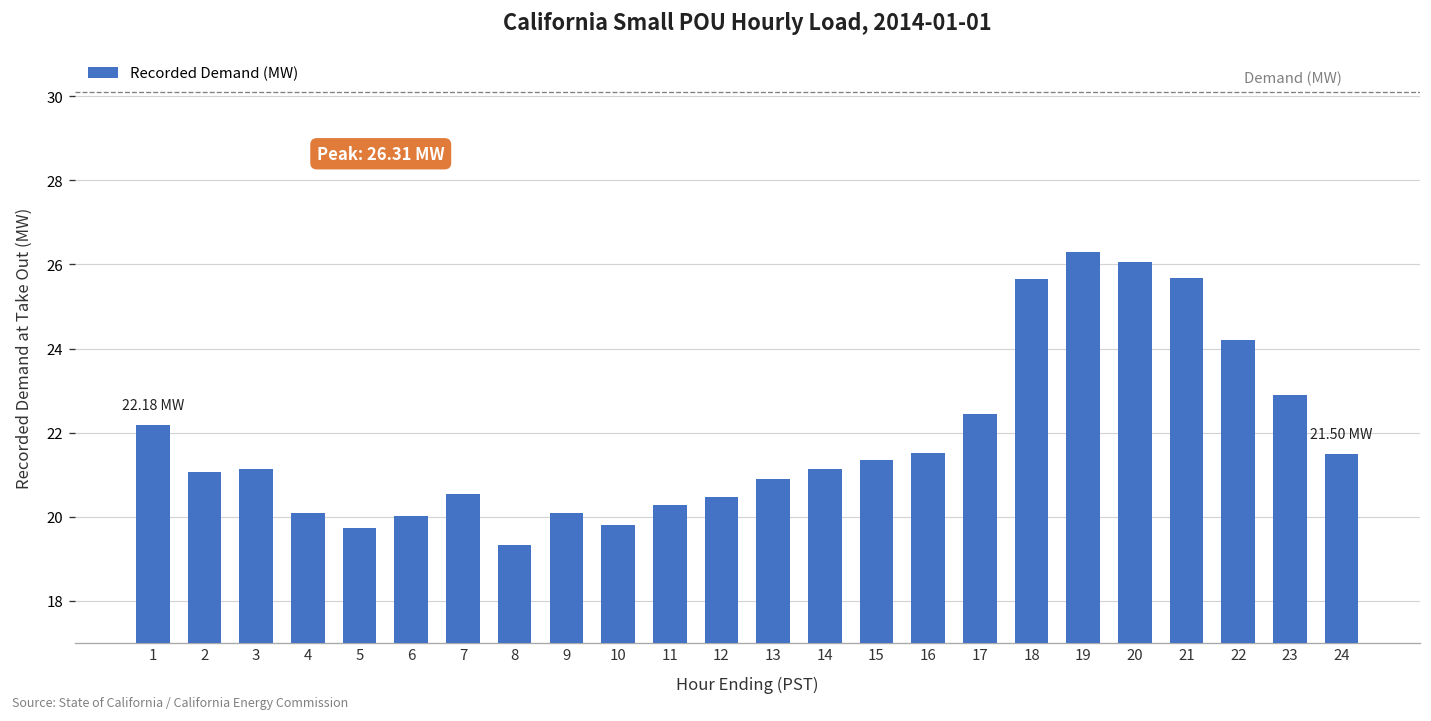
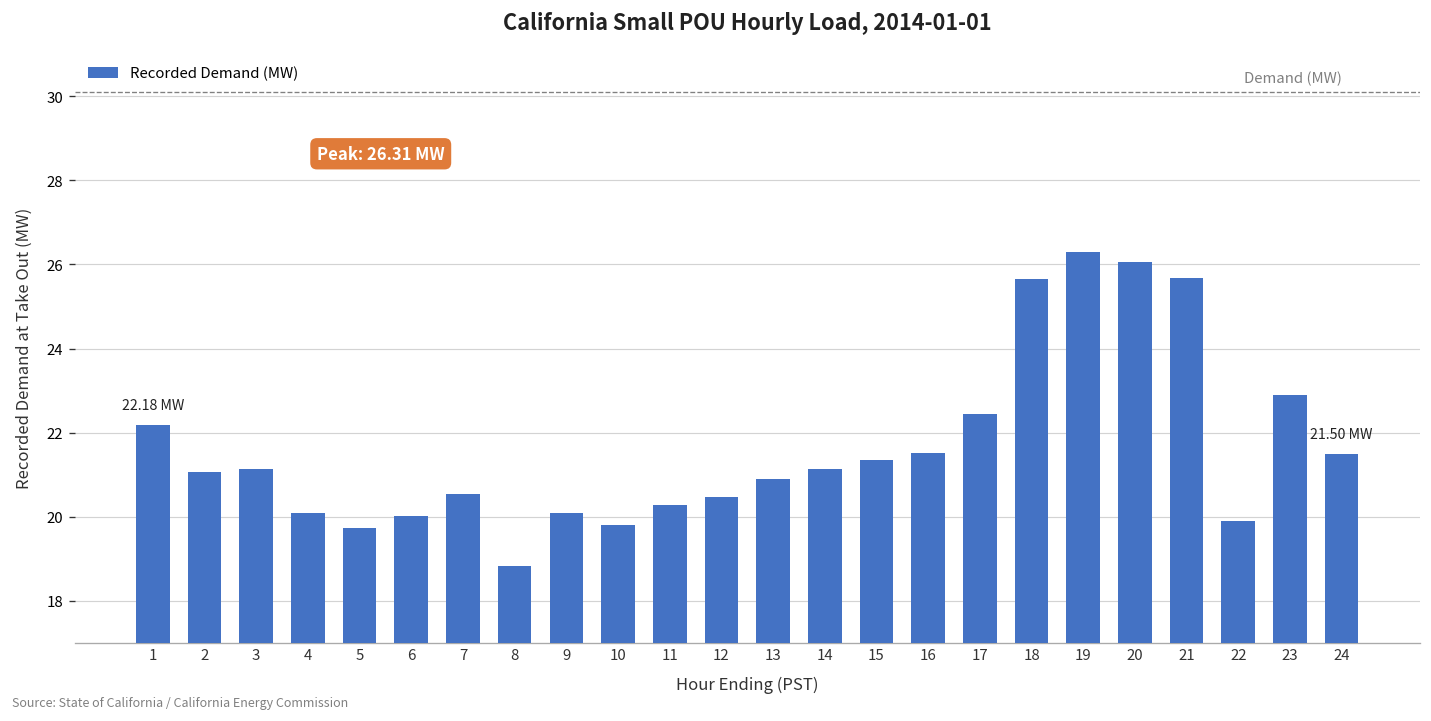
  {
    "2": 21.1,
    "3": 21.1,
    "4": 20.1,
    "5": 19.7,
    "6": 20.0,
    "7": 20.5,
-   "8": 19.3,
+   "8": 18.8,
    "9": 20.1,
    "10": 19.8,
    "11": 20.3,
    "12": 20.5,
    "13": 20.9,
    "14": 21.1,
    "15": 21.3,
    "16": 21.5,
    "17": 22.4,
    "18": 25.7,
    "19": 26.3,
    "20": 26.1,
    "21": 25.7,
-   "22": 24.2,
+   "22": 19.9,
    "23": 22.9
  }
